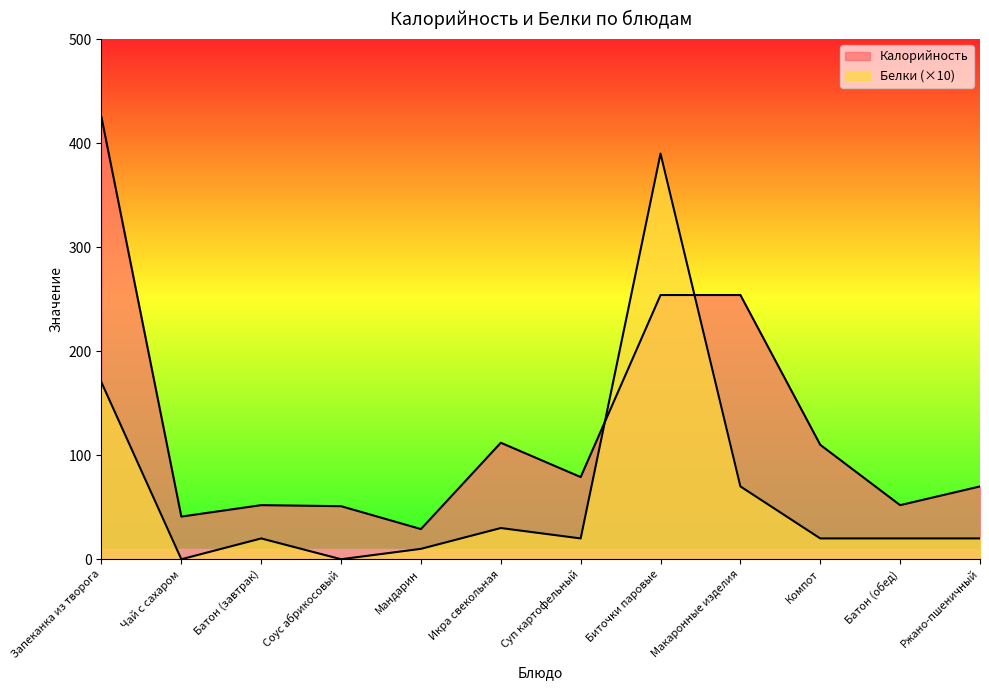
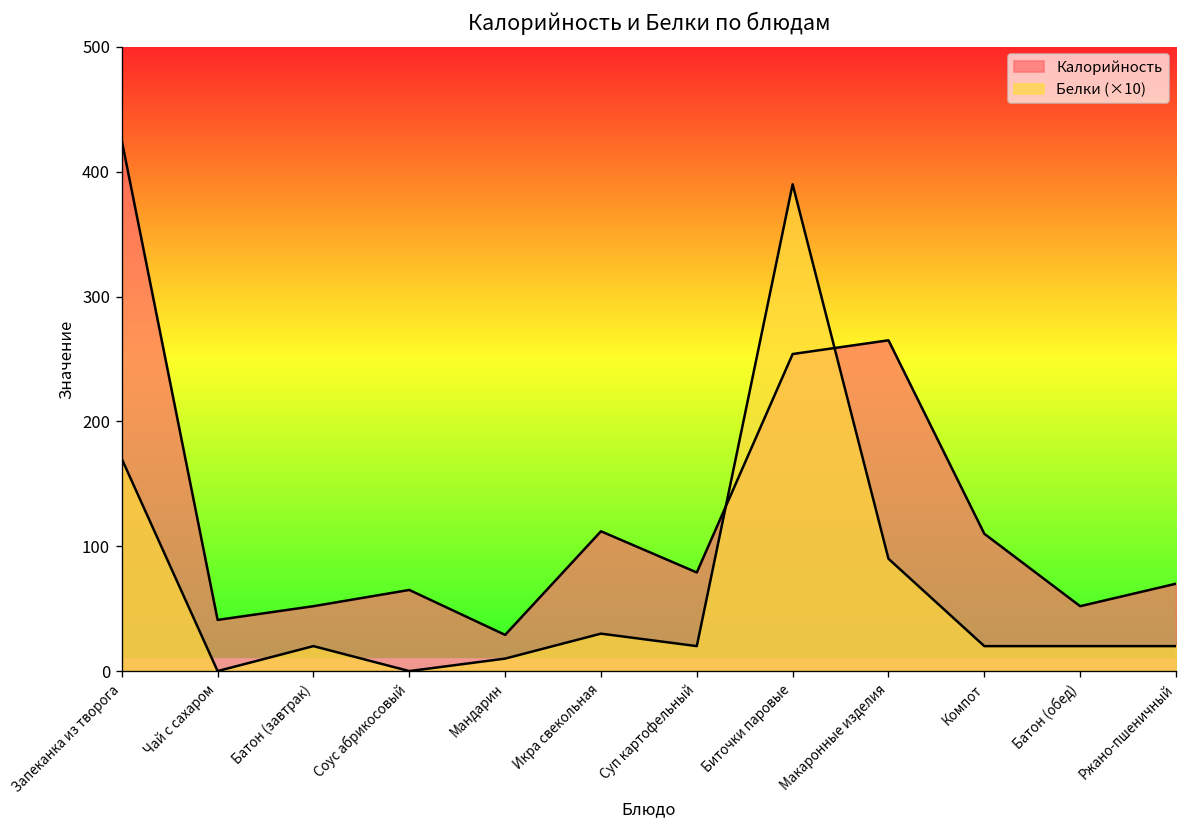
  {
    "Калорийность": {
      "Запеканка из творога": 425,
      "Чай с сахаром": 41,
      "Батон (завтрак)": 52,
-     "Соус абрикосовый": 51,
+     "Соус абрикосовый": 65,
      "Мандарин": 29,
      "Икра свекольная": 112,
      "Суп картофельный": 79,
      "Биточки паровые": 254,
-     "Макаронные изделия": 254,
+     "Макаронные изделия": 265,
      "Компот": 110,
      "Батон (обед)": 52,
      "Ржано-пшеничный": 70
    },
    "Белки (×10)": {
      "Запеканка из творога": 170,
      "Батон (завтрак)": 20,
      "Икра свекольная": 30,
      "Суп картофельный": 20,
      "Биточки паровые": 390,
-     "Макаронные изделия": 70,
+     "Макаронные изделия": 90,
      "Компот": 20,
      "Батон (обед)": 20,
      "Ржано-пшеничный": 20
    }
  }
